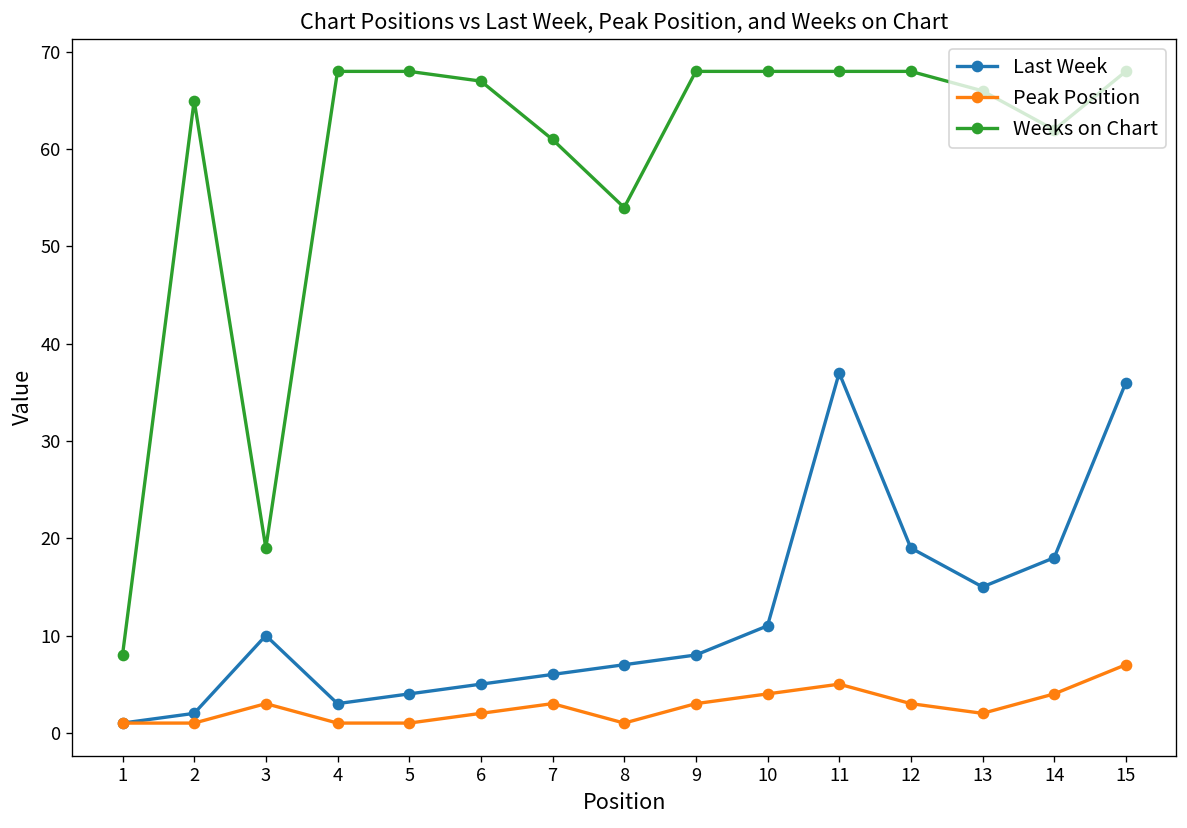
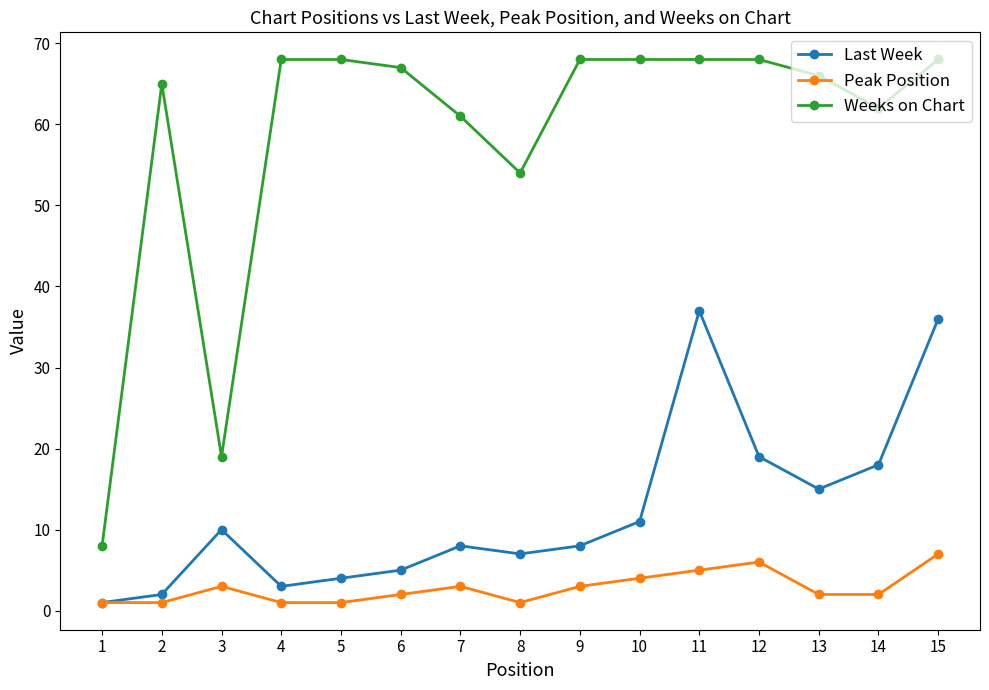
  {
    "Last Week": {
      "2": 2,
      "3": 10,
      "4": 3,
      "5": 4,
      "6": 5,
-     "7": 6,
+     "7": 8,
      "8": 7,
      "9": 8,
      "10": 11,
      "11": 37,
      "12": 19,
      "13": 15,
      "14": 18,
      "15": 36
    },
    "Peak Position": {
      "2": 1,
      "3": 3,
      "4": 1,
      "5": 1,
      "6": 2,
      "7": 3,
      "8": 1,
      "9": 3,
      "10": 4,
      "11": 5,
-     "12": 3,
+     "12": 6,
      "13": 2,
-     "14": 4,
+     "14": 2,
      "15": 7
    },
    "Weeks on Chart": {
      "1": 8,
      "2": 65,
      "3": 19,
      "4": 68,
      "5": 68,
      "6": 67,
      "7": 61,
      "8": 54,
      "9": 68,
      "10": 68,
      "11": 68,
      "12": 68
    }
  }
